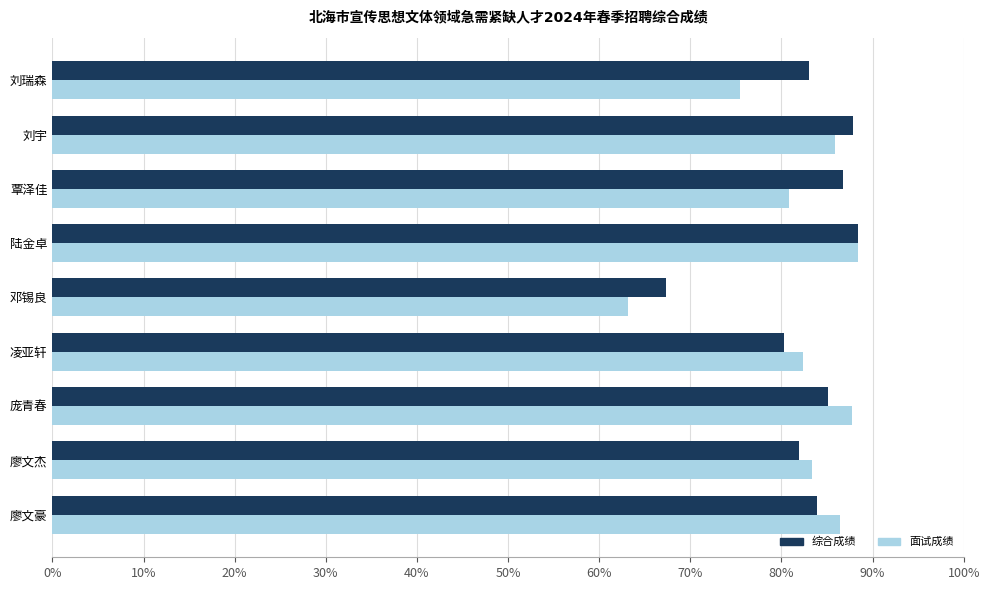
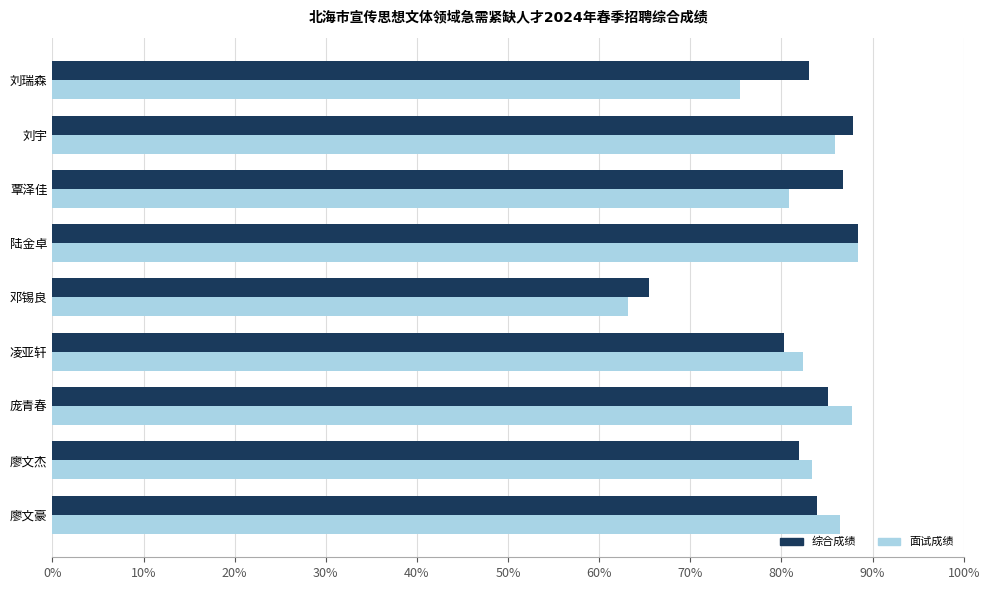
  {
    "综合成绩": {
      "刘瑞森": "83%",
      "刘宇": "88%",
      "覃泽佳": "87%",
      "陆金卓": "88%",
-     "邓锡良": "67%",
+     "邓锡良": "65%",
      "凌亚轩": "80%",
      "庞青春": "85%",
      "廖文杰": "82%",
      "廖文豪": "84%"
    },
    "面试成绩": {
      "刘瑞森": "76%",
      "刘宇": "86%",
      "覃泽佳": "81%",
      "陆金卓": "88%",
      "邓锡良": "63%",
      "凌亚轩": "82%",
      "庞青春": "88%",
      "廖文杰": "83%",
      "廖文豪": "86%"
    }
  }
